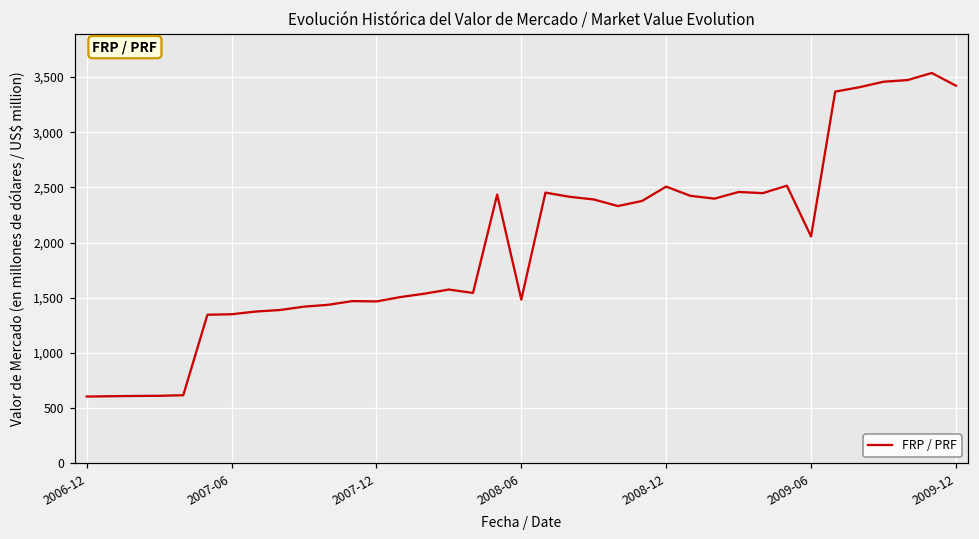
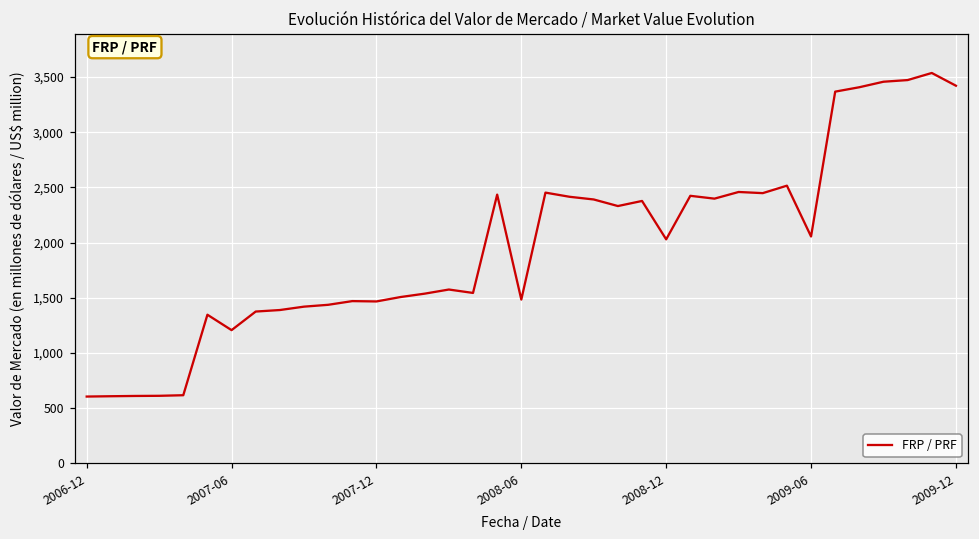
  {
    "2006-12": "600",
-   "2007-06": "1,350",
+   "2007-06": "1,210",
    "2007-12": "1,470",
    "2008-06": "1,480",
-   "2008-12": "2,510",
+   "2008-12": "2,030",
    "2009-06": "2,050",
    "2009-12": "3,420"
  }
